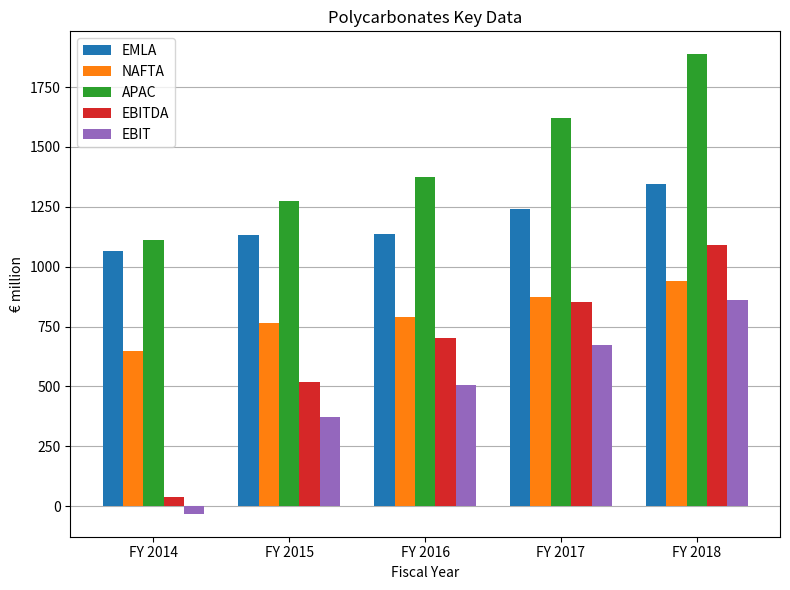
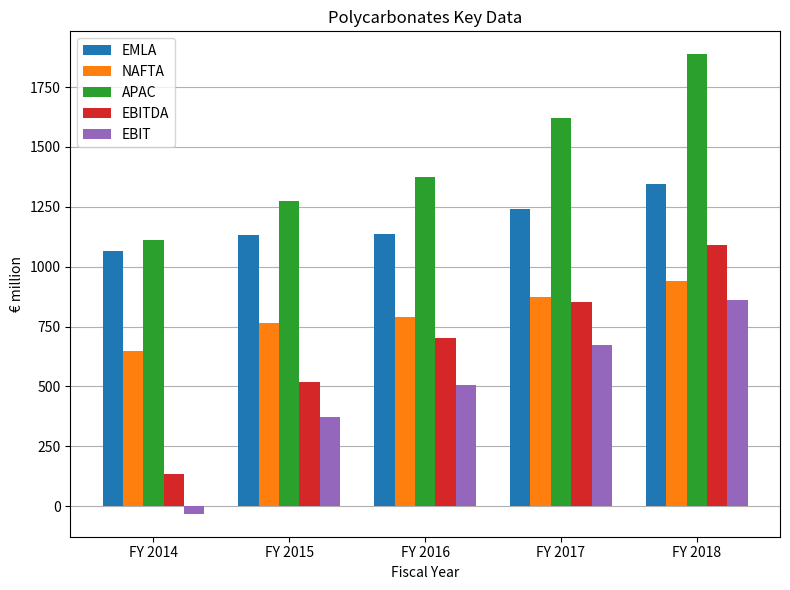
  {
    "EMLA": {
      "FY 2014": 1070,
      "FY 2015": 1130,
      "FY 2016": 1140,
      "FY 2017": 1240,
      "FY 2018": 1350
    },
    "NAFTA": {
      "FY 2014": 650,
      "FY 2015": 770,
      "FY 2016": 790,
      "FY 2017": 870,
      "FY 2018": 940
    },
    "APAC": {
      "FY 2014": 1110,
      "FY 2015": 1270,
      "FY 2016": 1370,
      "FY 2017": 1620,
      "FY 2018": 1890
    },
    "EBITDA": {
-     "FY 2014": 40,
+     "FY 2014": 130,
      "FY 2015": 520,
      "FY 2016": 700,
      "FY 2017": 850,
      "FY 2018": 1090
    },
    "EBIT": {
      "FY 2014": -30,
      "FY 2015": 370,
      "FY 2016": 510,
      "FY 2017": 670,
      "FY 2018": 860
    }
  }
